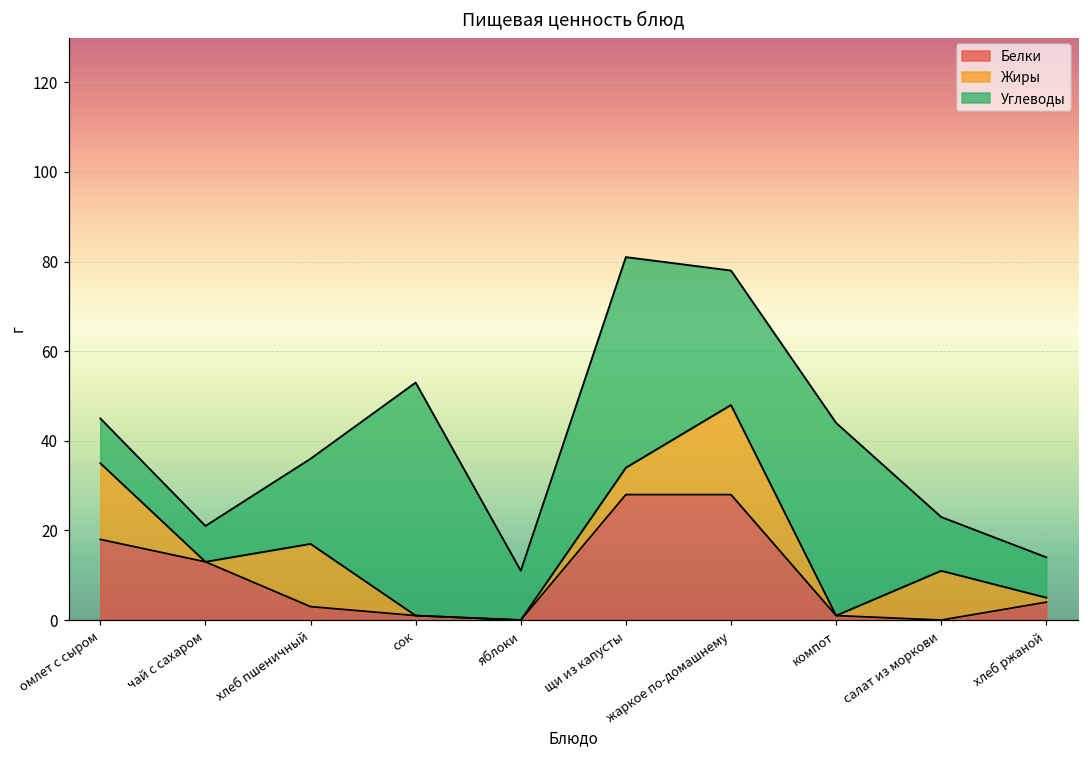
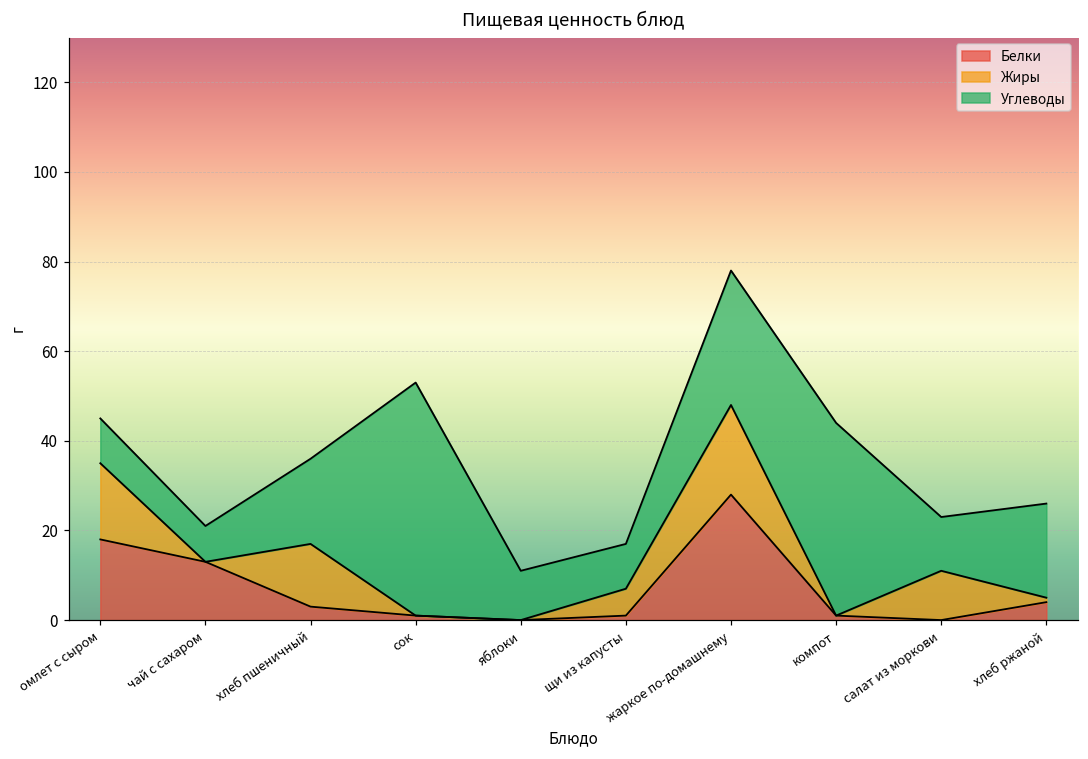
  {
    "Белки": {
      "омлет с сыром": 18,
      "хлеб пшеничный": 3,
-     "щи из капусты": 28,
+     "щи из капусты": 1,
      "жаркое по-домашнему": 28,
      "салат из моркови": 0,
      "хлеб ржаной": 4
    },
    "Жиры": {
      "омлет с сыром": 17,
      "хлеб пшеничный": 14,
      "щи из капусты": 6,
      "жаркое по-домашнему": 20,
      "салат из моркови": 11,
      "хлеб ржаной": 1
    },
    "Углеводы": {
      "омлет с сыром": 10,
      "чай с сахаром": 8,
      "хлеб пшеничный": 19,
      "сок": 52,
      "яблоки": 11,
-     "щи из капусты": 47,
+     "щи из капусты": 10,
      "жаркое по-домашнему": 30,
      "компот": 43,
      "салат из моркови": 12,
-     "хлеб ржаной": 9
+     "хлеб ржаной": 21
    }
  }
